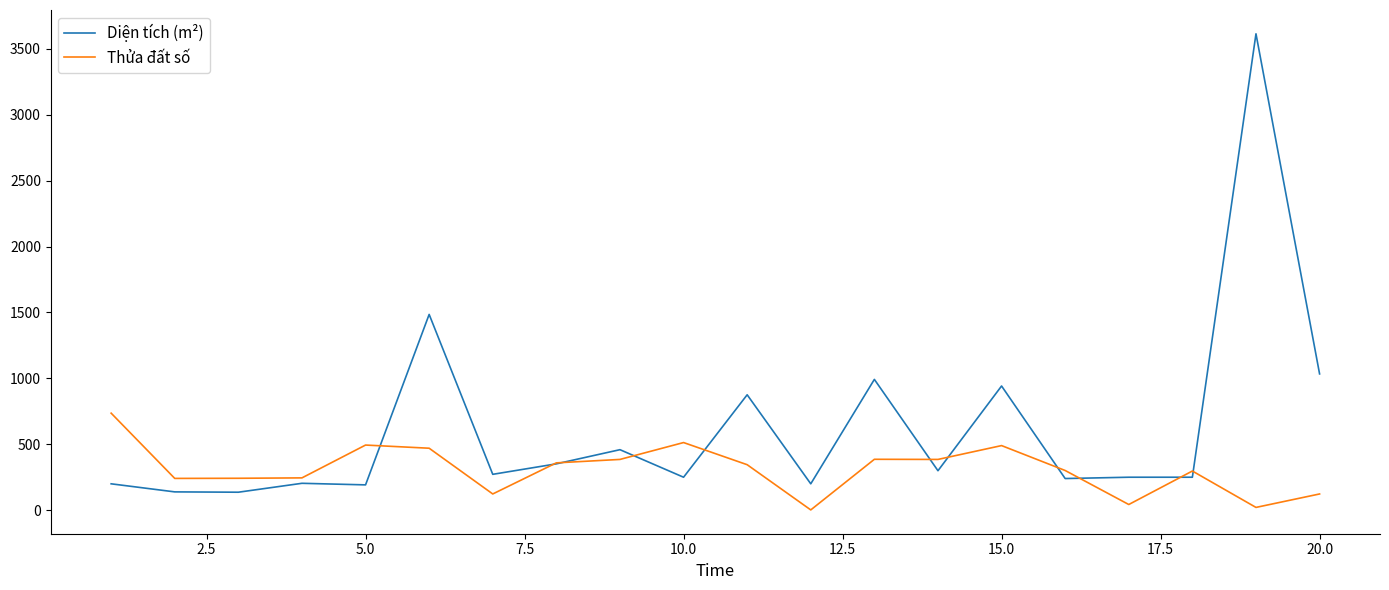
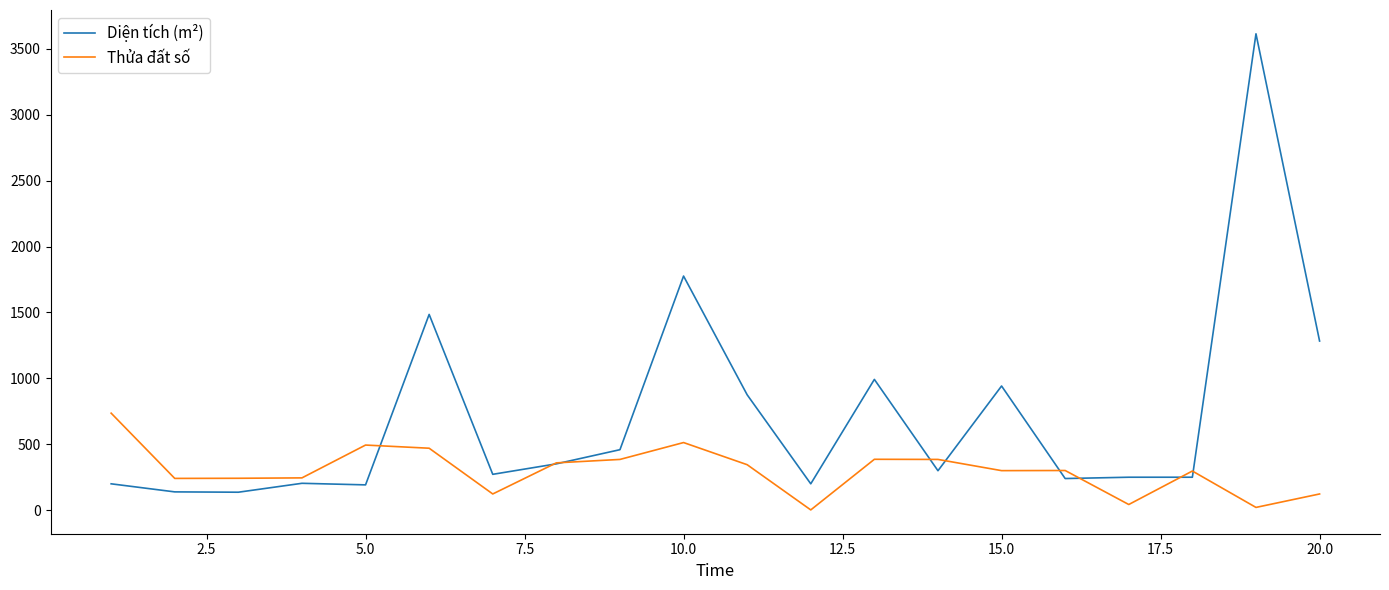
  {
    "Diện tích (m²)": {
      "5.0": 190,
-     "10.0": 250,
+     "10.0": 1780,
      "15.0": 940,
-     "20.0": 1030
+     "20.0": 1280
    },
    "Thửa đất số": {
      "5.0": 490,
      "10.0": 510,
-     "15.0": 490,
+     "15.0": 300,
      "20.0": 120
    }
  }
